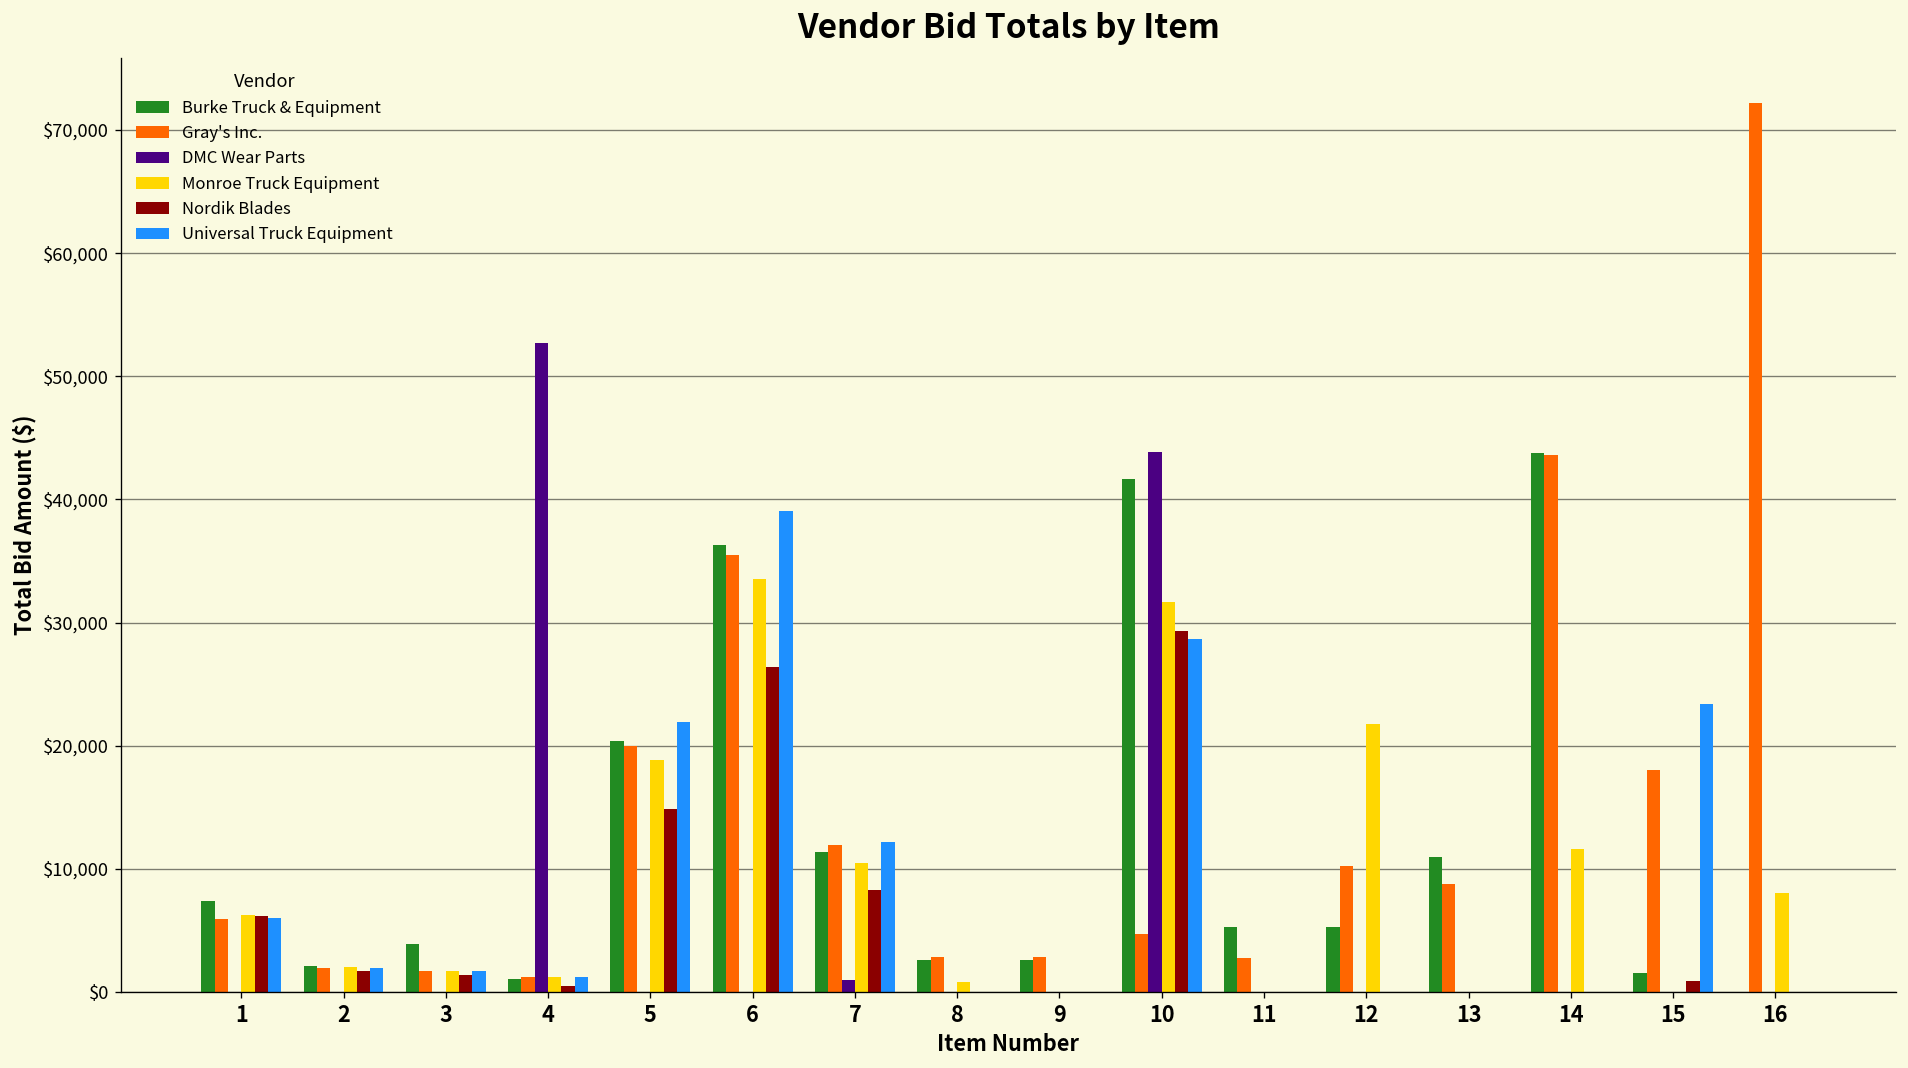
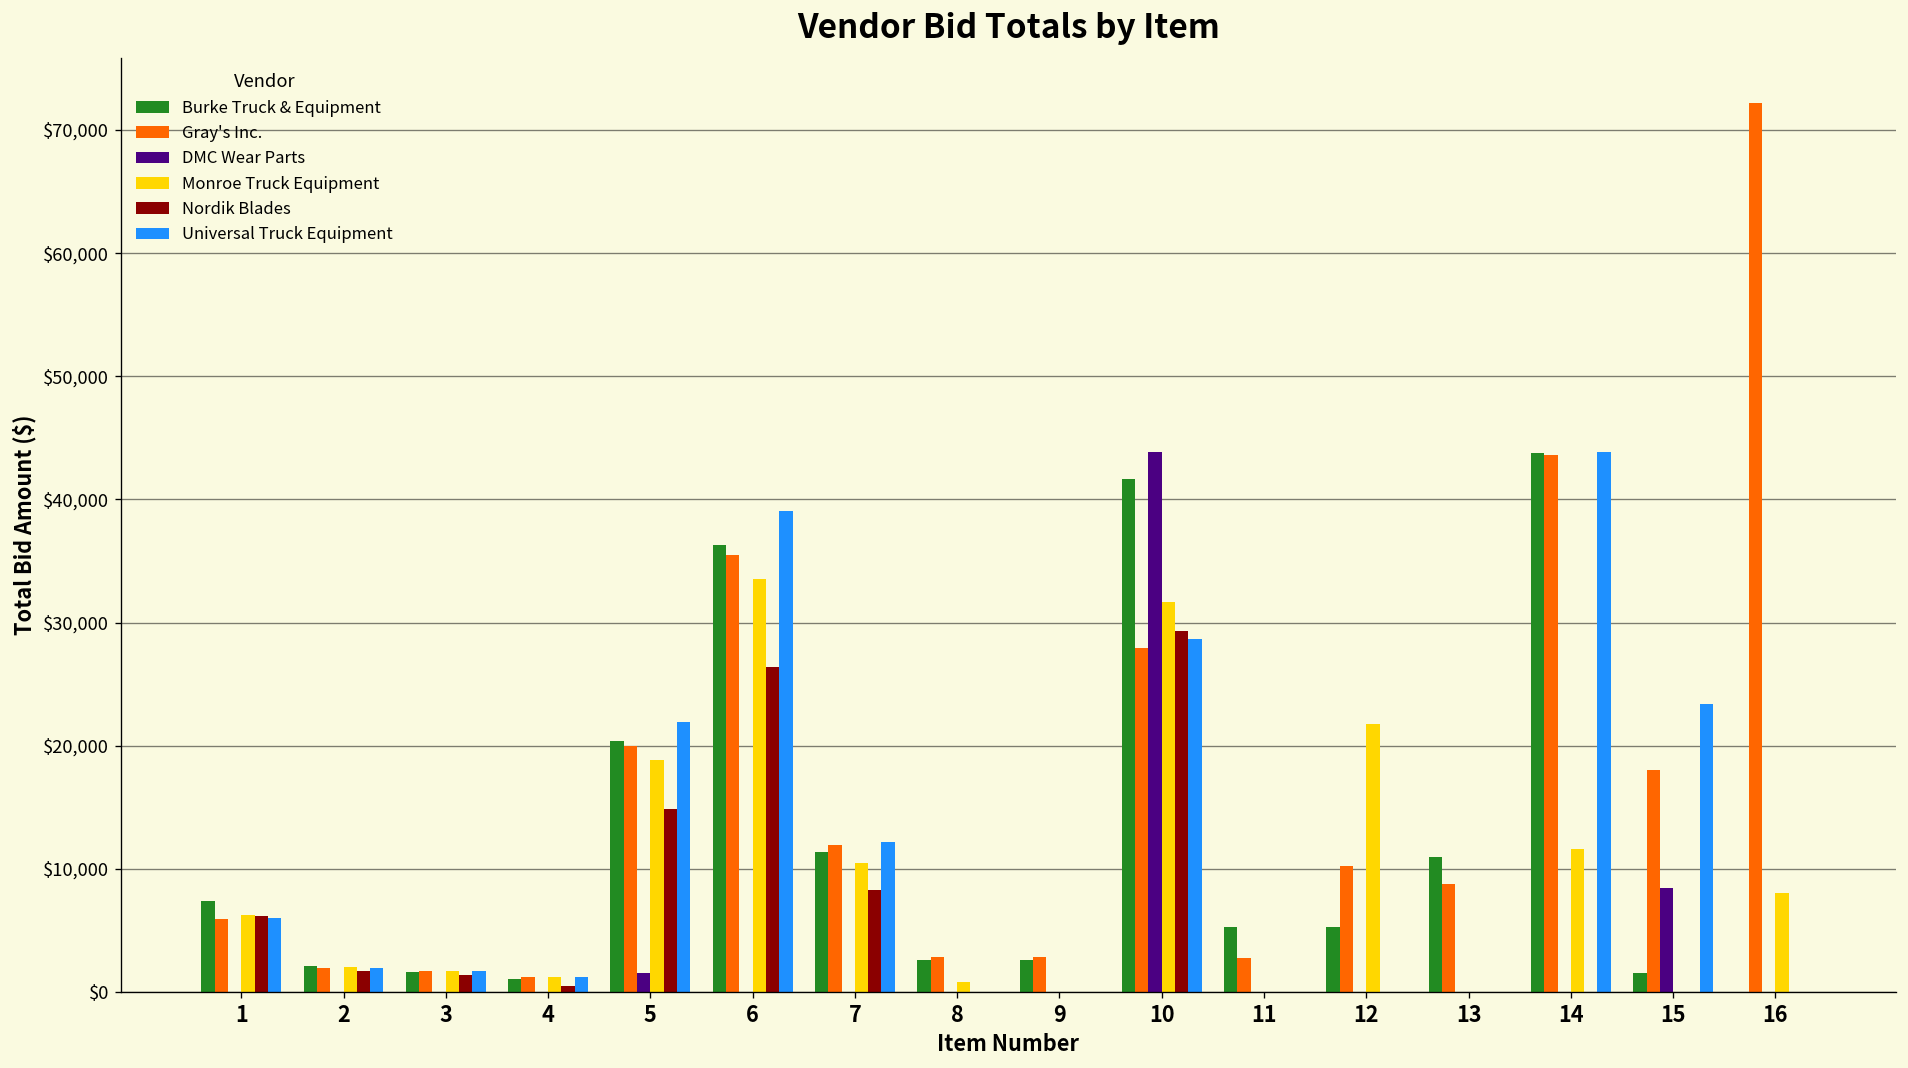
  {
    "Burke Truck & Equipment": {
      "1": "$7,400",
      "2": "$2,100",
-     "3": "$3,900",
+     "3": "$1,600",
      "4": "$1,100",
      "5": "$20,400",
      "6": "$36,300",
      "7": "$11,300",
      "8": "$2,600",
      "9": "$2,600",
      "10": "$41,600",
      "11": "$5,300",
      "12": "$5,300",
      "13": "$10,900",
      "14": "$43,700",
      "15": "$1,600",
      "16": "$0"
    },
    "Gray's Inc.": {
      "1": "$5,900",
      "2": "$2,000",
      "3": "$1,700",
      "4": "$1,200",
      "5": "$19,900",
      "6": "$35,400",
      "7": "$12,000",
      "8": "$2,800",
      "9": "$2,800",
-     "10": "$4,700",
+     "10": "$27,900",
      "11": "$2,700",
      "12": "$10,200",
      "13": "$8,800",
      "14": "$43,600",
      "15": "$18,000",
      "16": "$72,200"
    },
    "DMC Wear Parts": {
      "1": "$0",
      "2": "$0",
      "3": "$0",
-     "4": "$52,700",
-     "5": "$0",
+     "4": "$0",
+     "5": "$1,500",
      "6": "$0",
-     "7": "$1,000",
+     "7": "$0",
      "8": "$0",
      "9": "$0",
      "10": "$43,900",
      "11": "$0",
      "12": "$0",
      "13": "$0",
      "14": "$0",
-     "15": "$0",
+     "15": "$8,400",
      "16": "$0"
    },
    "Monroe Truck Equipment": {
      "1": "$6,300",
      "2": "$2,000",
      "3": "$1,800",
      "4": "$1,200",
      "5": "$18,800",
      "6": "$33,500",
      "7": "$10,500",
      "8": "$800",
      "9": "$0",
      "10": "$31,700",
      "11": "$0",
      "12": "$21,800",
      "13": "$0",
      "14": "$11,700",
      "15": "$0",
      "16": "$8,000"
    },
    "Nordik Blades": {
      "1": "$6,200",
      "2": "$1,700",
      "3": "$1,400",
      "4": "$500",
      "5": "$14,800",
      "6": "$26,400",
      "7": "$8,200",
      "8": "$0",
      "9": "$0",
      "10": "$29,300",
      "11": "$0",
      "12": "$0",
      "13": "$0",
      "14": "$0",
-     "15": "$900",
+     "15": "$0",
      "16": "$0"
    },
    "Universal Truck Equipment": {
      "1": "$6,000",
      "2": "$2,000",
      "3": "$1,700",
      "4": "$1,200",
      "5": "$22,000",
      "6": "$39,000",
      "7": "$12,200",
      "8": "$0",
      "9": "$0",
      "10": "$28,700",
      "11": "$0",
      "12": "$0",
      "13": "$0",
-     "14": "$0",
+     "14": "$43,900",
      "15": "$23,300",
      "16": "$0"
    }
  }
